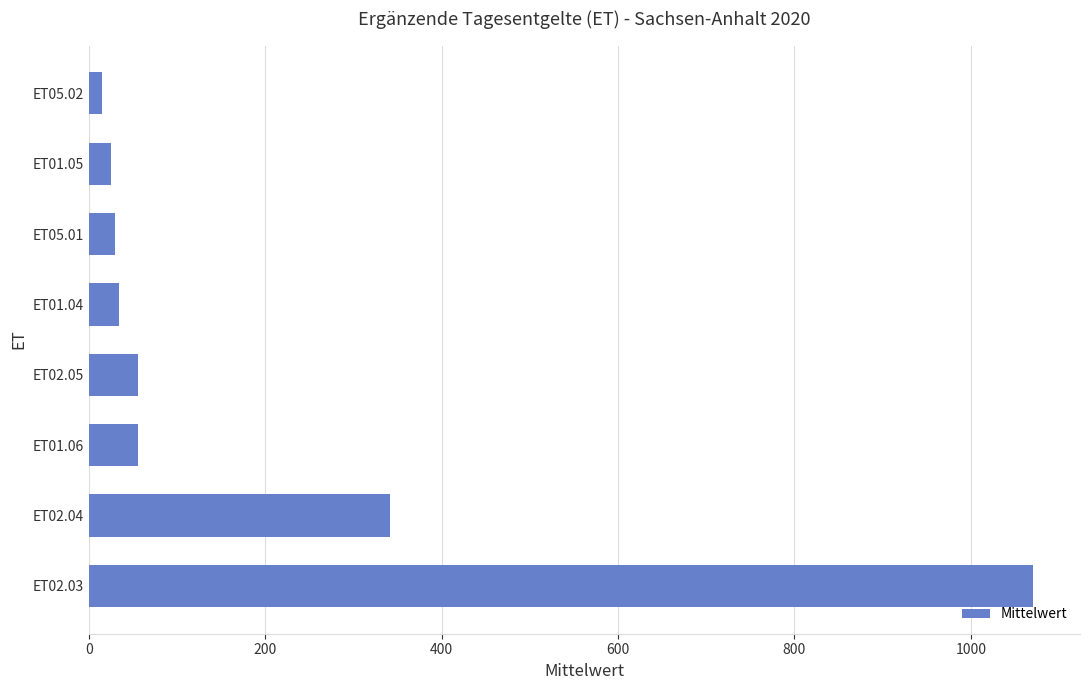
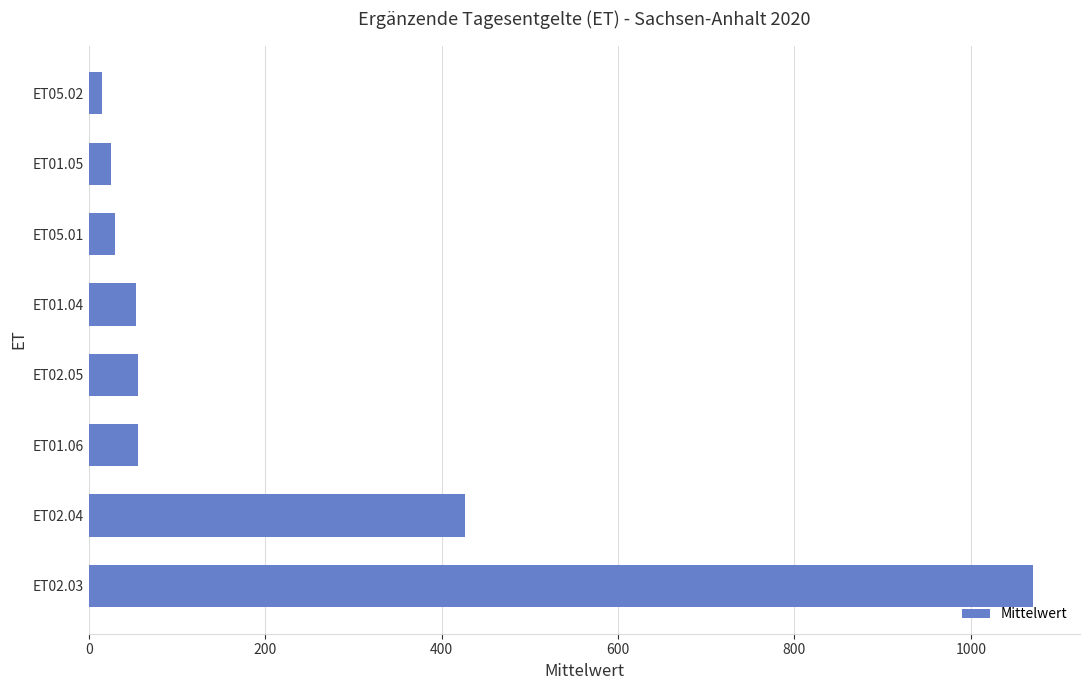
  {
    "ET05.02": 20,
    "ET01.05": 30,
    "ET05.01": 30,
-   "ET01.04": 30,
+   "ET01.04": 50,
    "ET02.05": 60,
    "ET01.06": 60,
-   "ET02.04": 340,
+   "ET02.04": 430,
    "ET02.03": 1070
  }
